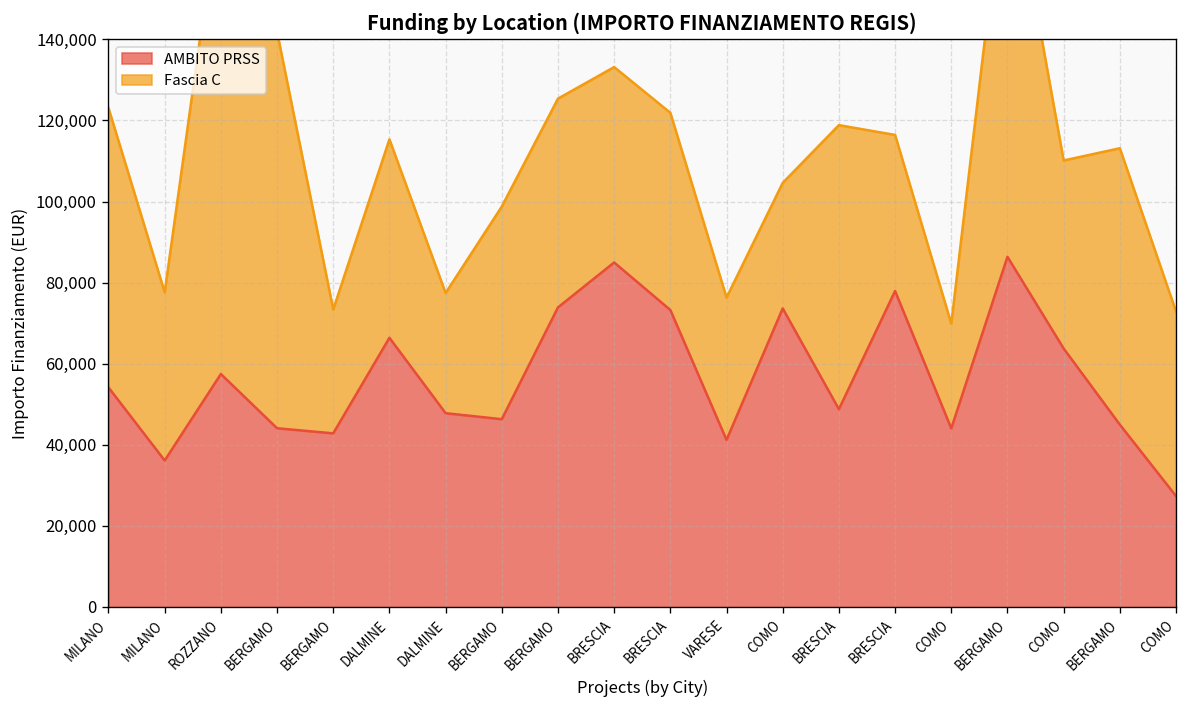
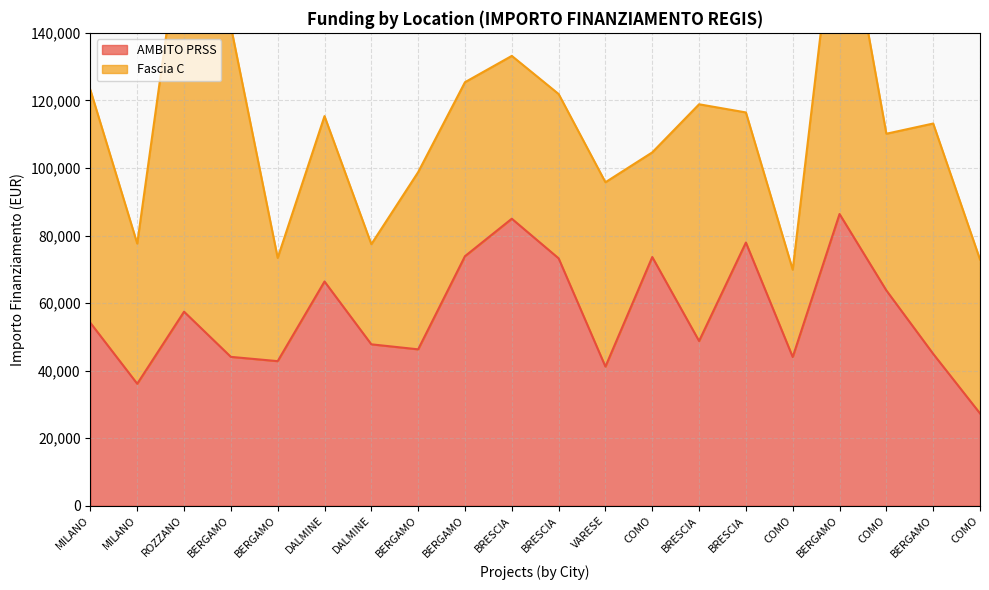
  {
    "AMBITO PRSS": {
      "ROZZANO": "57,000",
      "VARESE": "41,000"
    },
    "Fascia C": {
-     "VARESE": "35,000"
+     "VARESE": "55,000"
    }
  }
